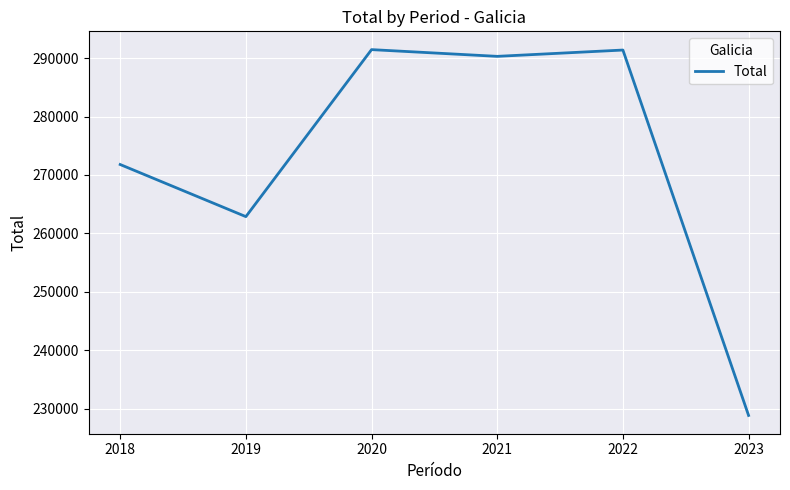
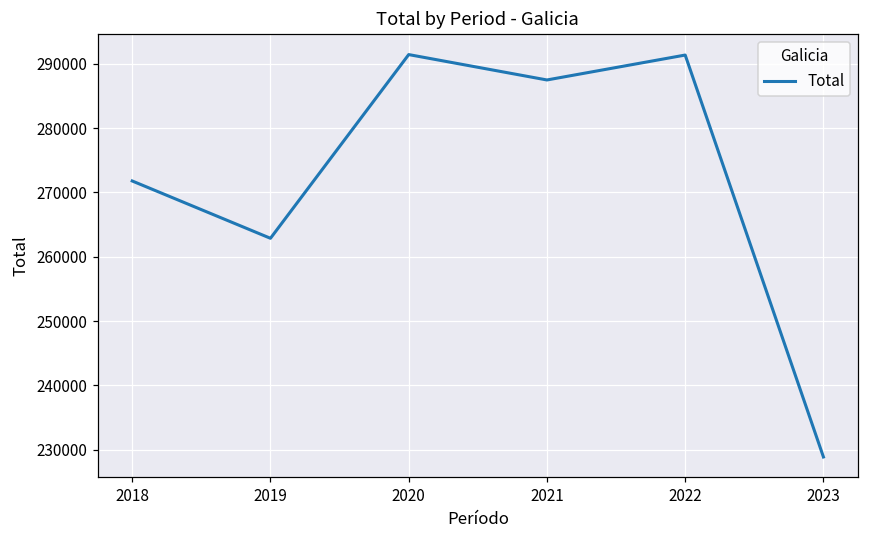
  {
    "2018": 272000,
    "2019": 263000,
    "2020": 291000,
-   "2021": 290000,
+   "2021": 288000,
    "2022": 291000,
    "2023": 229000
  }
